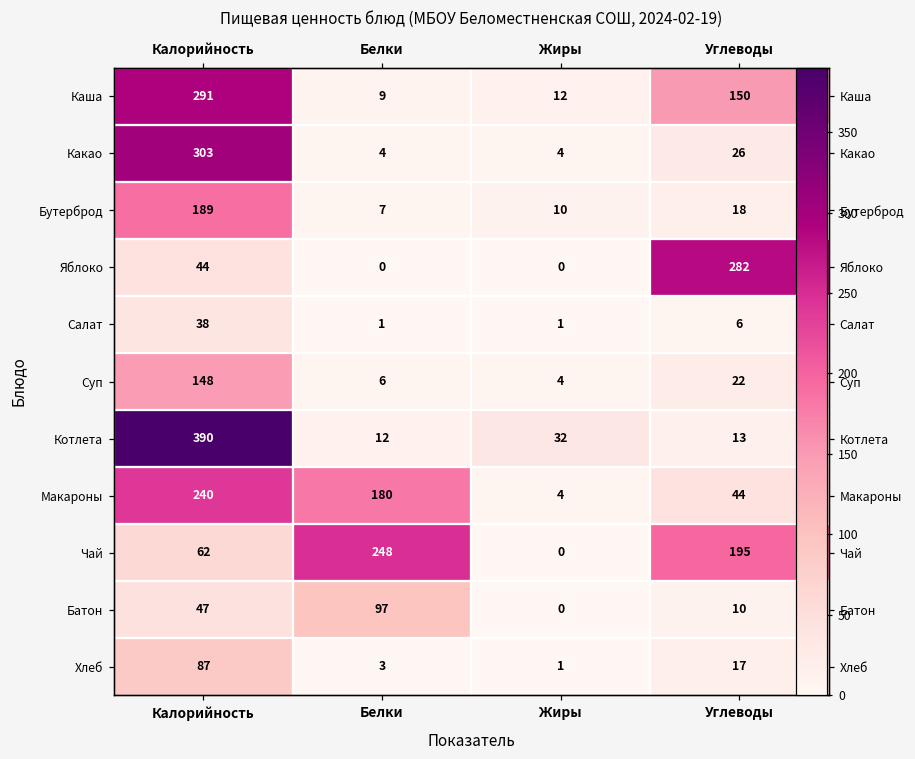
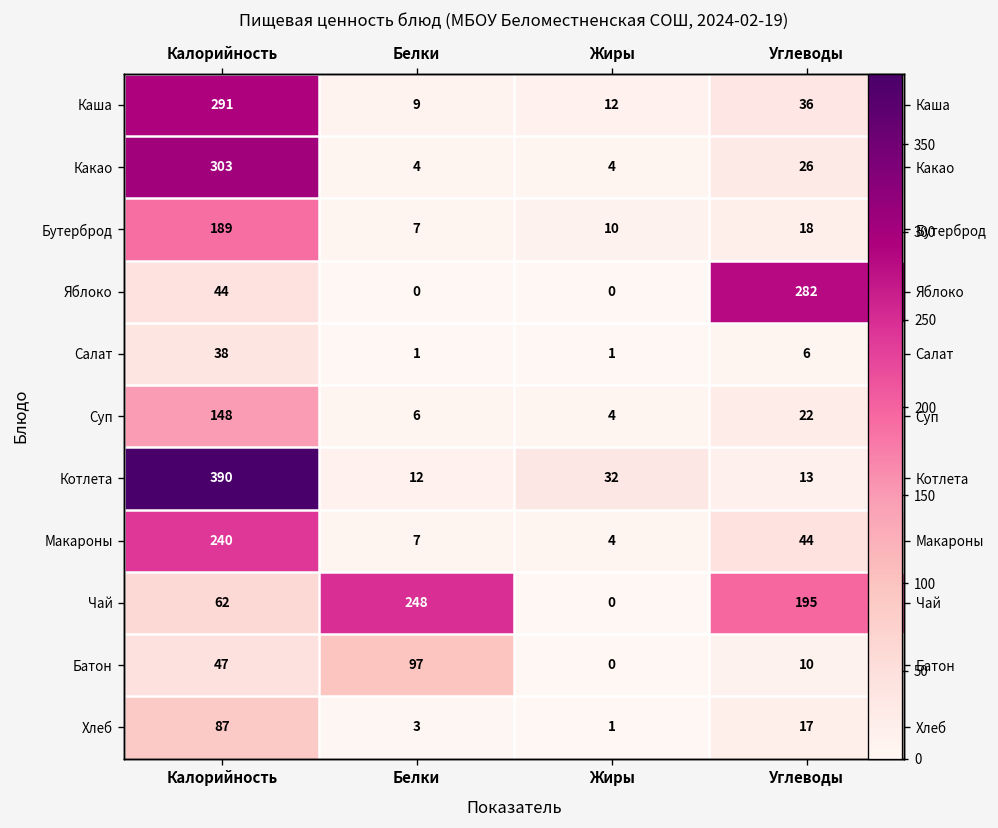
  {
    "Каша": {
      "Калорийность": 291,
      "Белки": 9,
      "Жиры": 12,
-     "Углеводы": 150
+     "Углеводы": 36
    },
    "Какао": {
      "Калорийность": 303,
      "Белки": 4,
      "Жиры": 4,
      "Углеводы": 26
    },
    "Бутерброд": {
      "Калорийность": 189,
      "Белки": 7,
      "Жиры": 10,
      "Углеводы": 18
    },
    "Яблоко": {
      "Калорийность": 44,
      "Белки": 0,
      "Жиры": 0,
      "Углеводы": 282
    },
    "Салат": {
      "Калорийность": 38,
      "Белки": 1,
      "Жиры": 1,
      "Углеводы": 6
    },
    "Суп": {
      "Калорийность": 148,
      "Белки": 6,
      "Жиры": 4,
      "Углеводы": 22
    },
    "Котлета": {
      "Калорийность": 390,
      "Белки": 12,
      "Жиры": 32,
      "Углеводы": 13
    },
    "Макароны": {
      "Калорийность": 240,
-     "Белки": 180,
+     "Белки": 7,
      "Жиры": 4,
      "Углеводы": 44
    },
    "Чай": {
      "Калорийность": 62,
      "Белки": 248,
      "Жиры": 0,
      "Углеводы": 195
    },
    "Батон": {
      "Калорийность": 47,
      "Белки": 97,
      "Жиры": 0,
      "Углеводы": 10
    },
    "Хлеб": {
      "Калорийность": 87,
      "Белки": 3,
      "Жиры": 1,
      "Углеводы": 17
    }
  }
